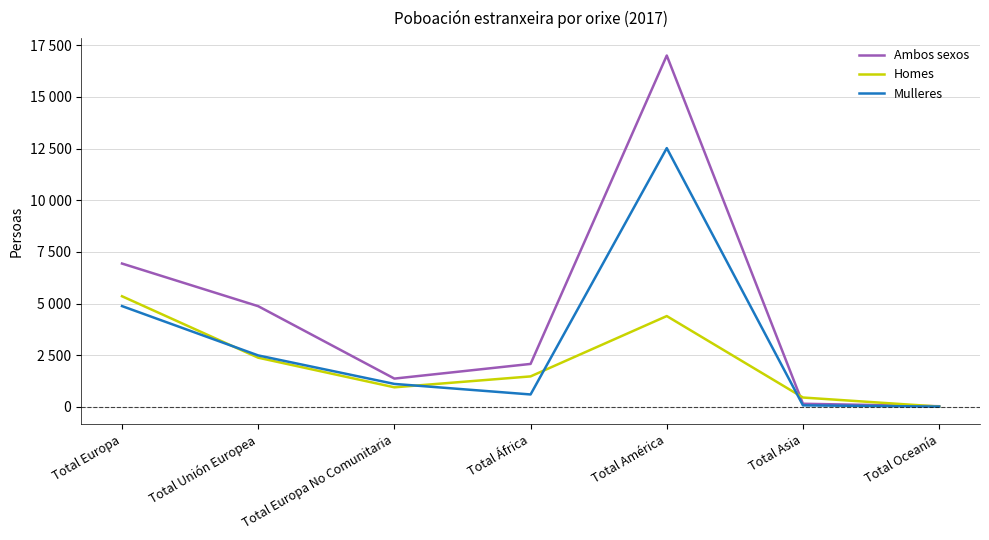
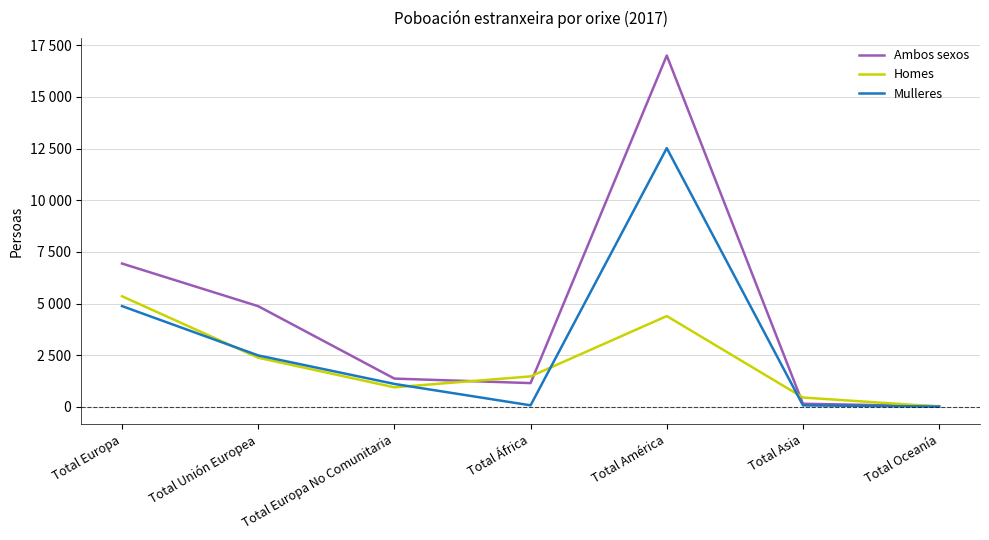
  {
    "Ambos sexos": {
      "Total Europa": 6900,
      "Total Unión Europea": 4900,
      "Total Europa No Comunitaria": 1400,
-     "Total África": 2100,
+     "Total África": 1200,
      "Total América": 17000
    },
    "Homes": {
      "Total Europa": 5400,
      "Total Europa No Comunitaria": 1000,
      "Total África": 1500,
      "Total América": 4400,
      "Total Asia": 500
    },
    "Mulleres": {
      "Total Europa": 4900,
      "Total Europa No Comunitaria": 1100,
-     "Total África": 600,
+     "Total África": 100,
      "Total América": 12500
    }
  }
